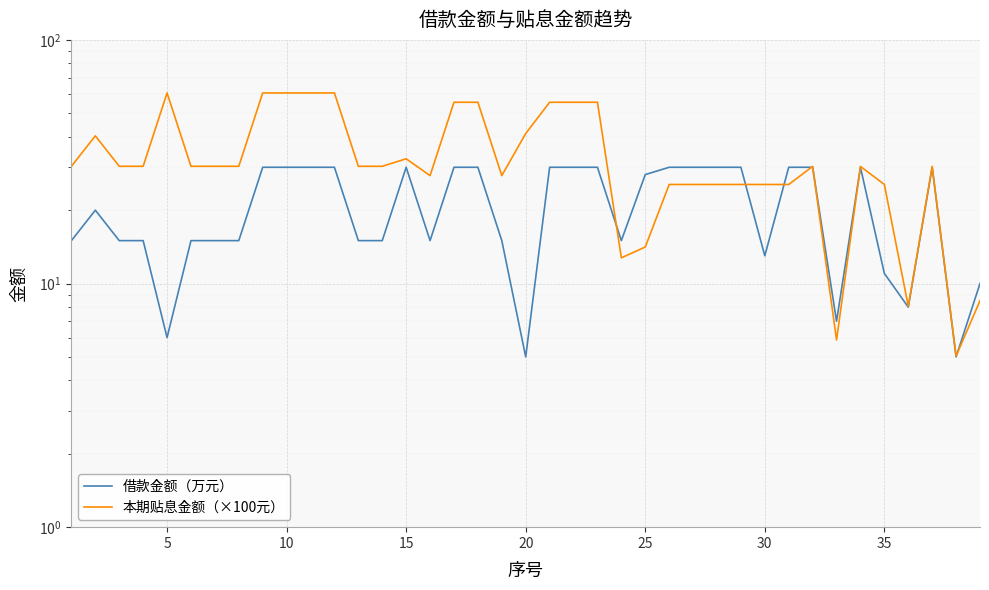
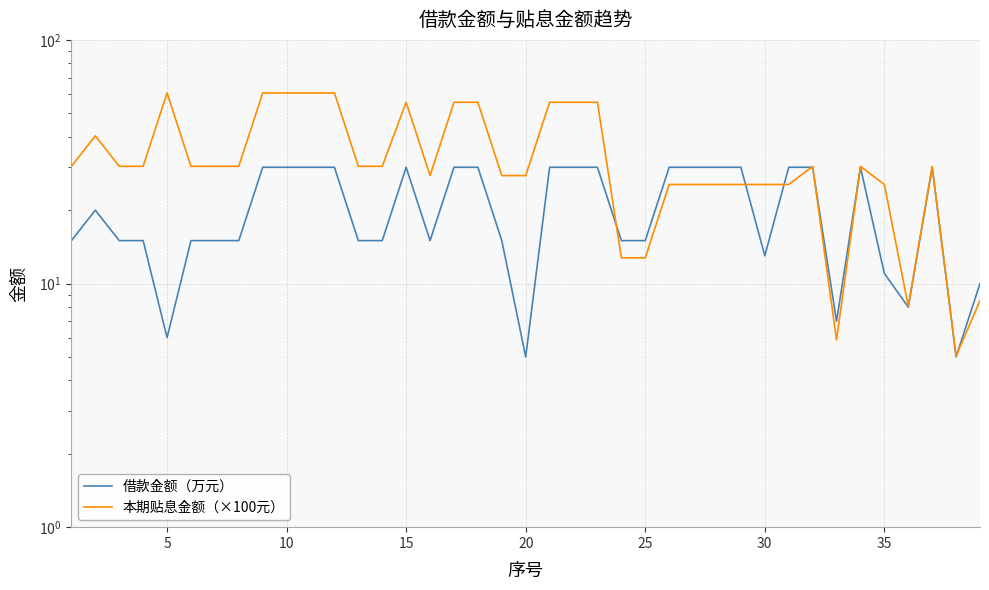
  {
    "借款金额（万元）": {
      "5": 6,
      "10": 30,
      "15": 30,
      "20": 5,
-     "25": 28,
+     "25": 15,
      "30": 13,
      "35": 11
    },
    "本期贴息金额（×100元）": {
      "5": 61,
      "10": 61,
-     "15": 33,
-     "20": 41,
-     "25": 14,
+     "15": 55,
+     "20": 28,
+     "25": 13,
      "30": 26,
      "35": 26
    }
  }
